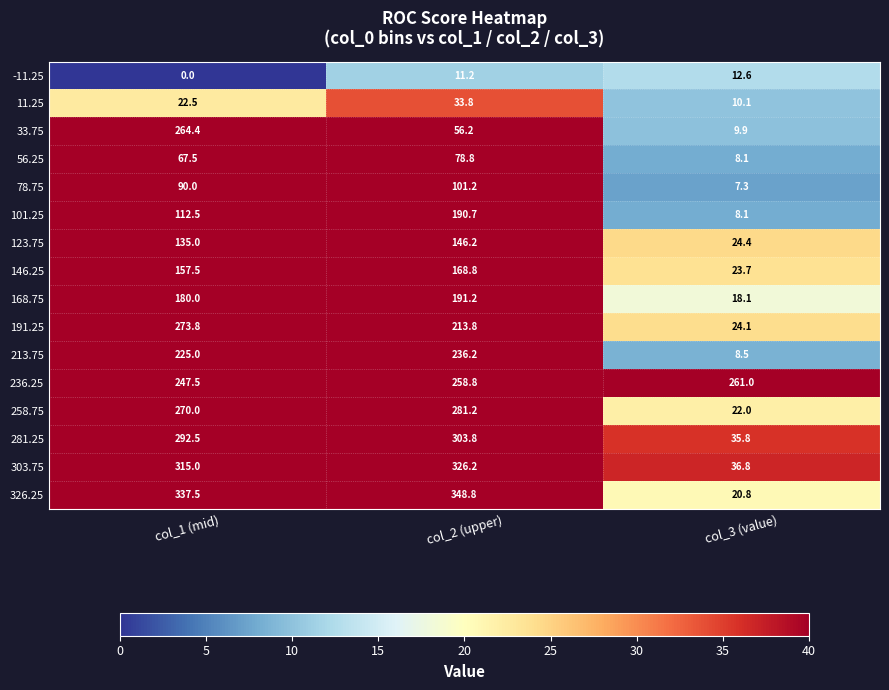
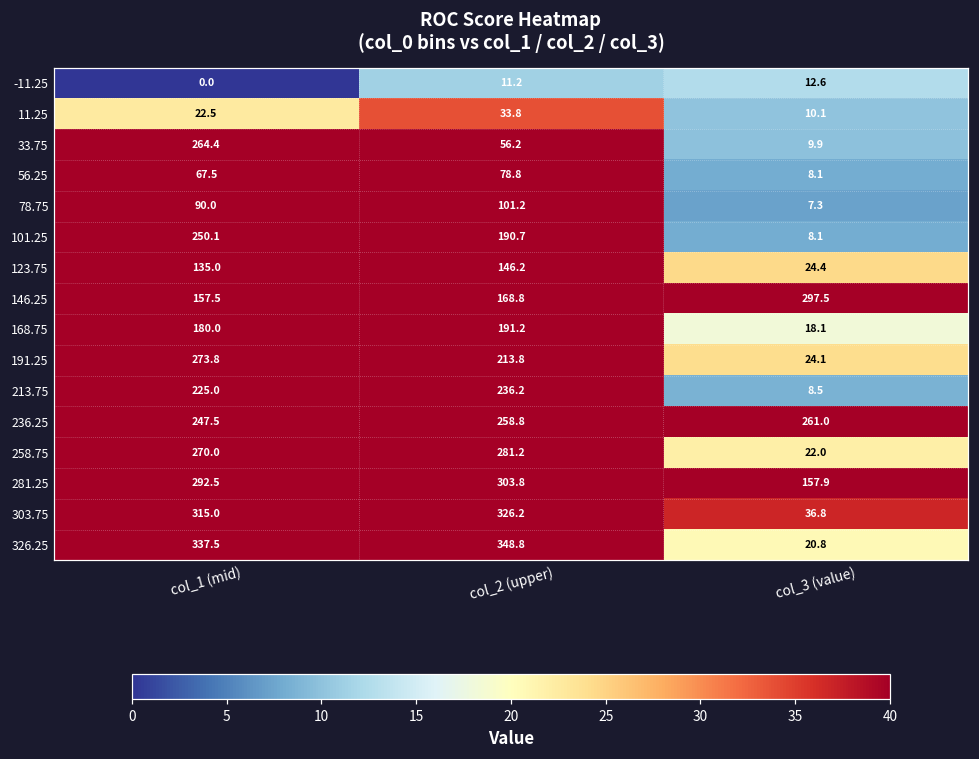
  {
    "-11.25": {
      "col_1 (mid)": 0.0,
      "col_2 (upper)": 11.2,
      "col_3 (value)": 12.6
    },
    "11.25": {
      "col_1 (mid)": 22.5,
      "col_2 (upper)": 33.8,
      "col_3 (value)": 10.1
    },
    "33.75": {
      "col_1 (mid)": 264.4,
      "col_2 (upper)": 56.2,
      "col_3 (value)": 9.9
    },
    "56.25": {
      "col_1 (mid)": 67.5,
      "col_2 (upper)": 78.8,
      "col_3 (value)": 8.1
    },
    "78.75": {
      "col_1 (mid)": 90.0,
      "col_2 (upper)": 101.2,
      "col_3 (value)": 7.3
    },
    "101.25": {
-     "col_1 (mid)": 112.5,
+     "col_1 (mid)": 250.1,
      "col_2 (upper)": 190.7,
      "col_3 (value)": 8.1
    },
    "123.75": {
      "col_1 (mid)": 135.0,
      "col_2 (upper)": 146.2,
      "col_3 (value)": 24.4
    },
    "146.25": {
      "col_1 (mid)": 157.5,
      "col_2 (upper)": 168.8,
-     "col_3 (value)": 23.7
+     "col_3 (value)": 297.5
    },
    "168.75": {
      "col_1 (mid)": 180.0,
      "col_2 (upper)": 191.2,
      "col_3 (value)": 18.1
    },
    "191.25": {
      "col_1 (mid)": 273.8,
      "col_2 (upper)": 213.8,
      "col_3 (value)": 24.1
    },
    "213.75": {
      "col_1 (mid)": 225.0,
      "col_2 (upper)": 236.2,
      "col_3 (value)": 8.5
    },
    "236.25": {
      "col_1 (mid)": 247.5,
      "col_2 (upper)": 258.8,
      "col_3 (value)": 261.0
    },
    "258.75": {
      "col_1 (mid)": 270.0,
      "col_2 (upper)": 281.2,
      "col_3 (value)": 22.0
    },
    "281.25": {
      "col_1 (mid)": 292.5,
      "col_2 (upper)": 303.8,
-     "col_3 (value)": 35.8
+     "col_3 (value)": 157.9
    },
    "303.75": {
      "col_1 (mid)": 315.0,
      "col_2 (upper)": 326.2,
      "col_3 (value)": 36.8
    },
    "326.25": {
      "col_1 (mid)": 337.5,
      "col_2 (upper)": 348.8,
      "col_3 (value)": 20.8
    }
  }
